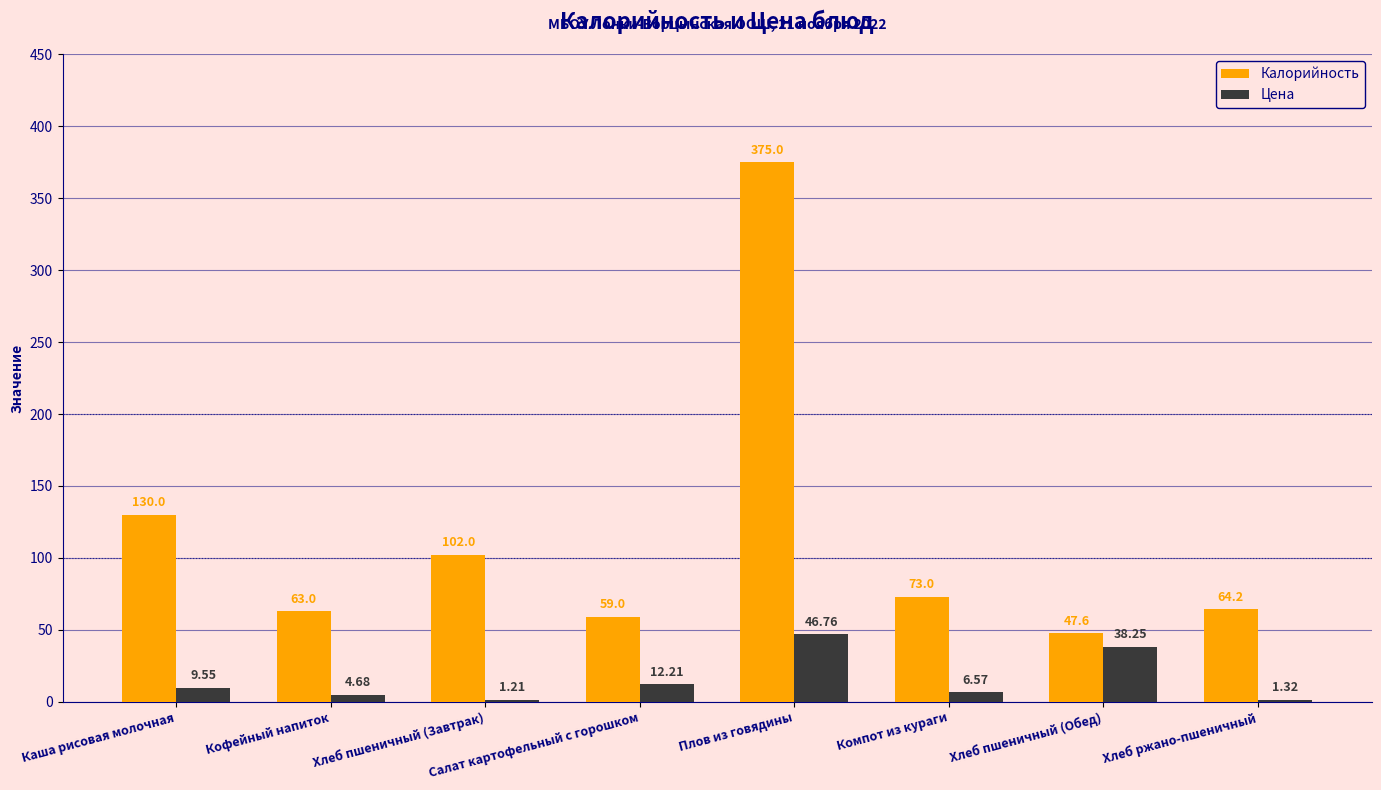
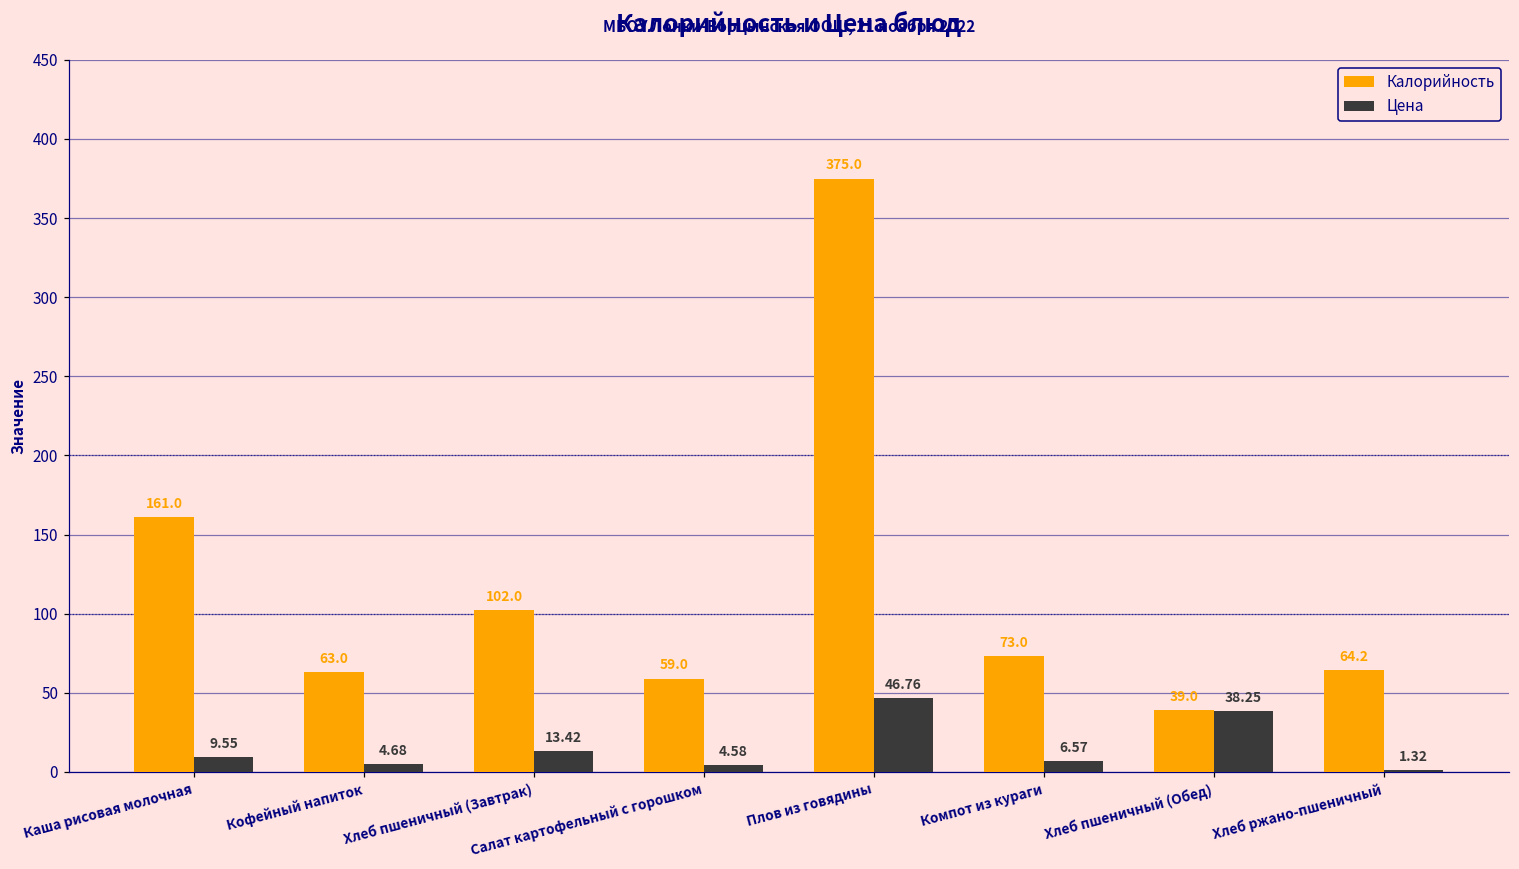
  {
    "Калорийность": {
-     "Каша рисовая молочная": 130.0,
+     "Каша рисовая молочная": 161.0,
      "Кофейный напиток": 63.0,
      "Хлеб пшеничный (Завтрак)": 102.0,
      "Салат картофельный с горошком": 59.0,
      "Плов из говядины": 375.0,
      "Компот из кураги": 73.0,
-     "Хлеб пшеничный (Обед)": 47.6,
+     "Хлеб пшеничный (Обед)": 39.0,
      "Хлеб ржано-пшеничный": 64.2
    },
    "Цена": {
      "Каша рисовая молочная": 9.55,
      "Кофейный напиток": 4.68,
-     "Хлеб пшеничный (Завтрак)": 1.21,
-     "Салат картофельный с горошком": 12.21,
+     "Хлеб пшеничный (Завтрак)": 13.42,
+     "Салат картофельный с горошком": 4.58,
      "Плов из говядины": 46.76,
      "Компот из кураги": 6.57,
      "Хлеб пшеничный (Обед)": 38.25,
      "Хлеб ржано-пшеничный": 1.32
    }
  }
